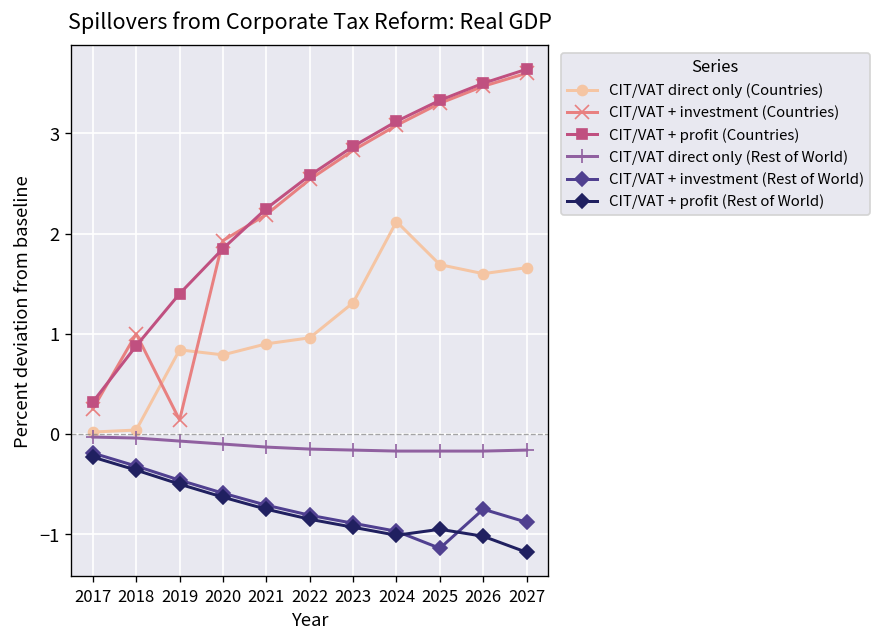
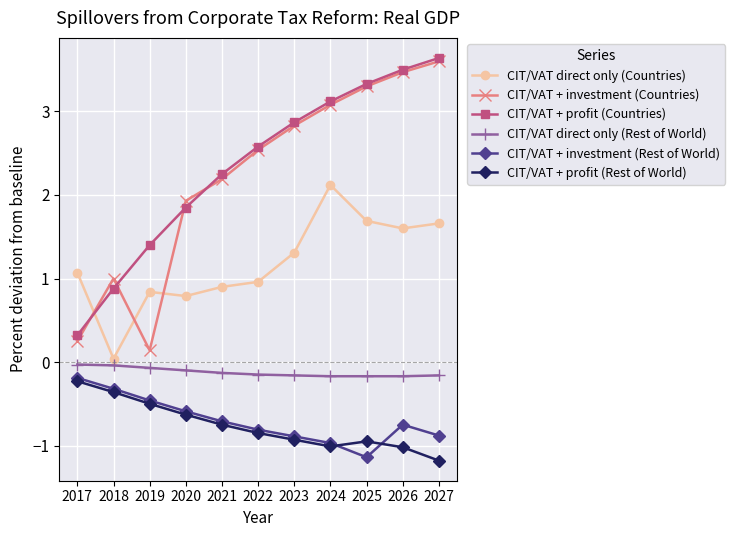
  {
    "CIT/VAT direct only (Countries)": {
-     "2017": 0.0,
+     "2017": 1.1,
      "2018": 0.0,
      "2019": 0.8,
      "2020": 0.8,
      "2021": 0.9,
      "2022": 1.0,
      "2023": 1.3,
      "2024": 2.1,
      "2025": 1.7,
      "2026": 1.6,
      "2027": 1.7
    },
    "CIT/VAT + investment (Countries)": {
      "2017": 0.3,
      "2018": 1.0,
      "2019": 0.1,
      "2020": 1.9,
      "2021": 2.2,
      "2022": 2.5,
      "2023": 2.8,
      "2024": 3.1,
      "2027": 3.6
    },
    "CIT/VAT + investment (Rest of World)": {
      "2017": -0.2,
      "2018": -0.3,
      "2019": -0.5,
      "2020": -0.6,
      "2021": -0.7,
      "2022": -0.8,
      "2023": -0.9,
      "2024": -1.0,
      "2025": -1.1,
      "2026": -0.8,
      "2027": -0.9
    },
    "CIT/VAT + profit (Rest of World)": {
      "2017": -0.2,
      "2018": -0.4,
      "2019": -0.5,
      "2020": -0.6,
      "2021": -0.8,
      "2022": -0.9,
      "2023": -0.9,
      "2024": -1.0,
      "2025": -1.0,
      "2026": -1.0,
      "2027": -1.2
    }
  }
